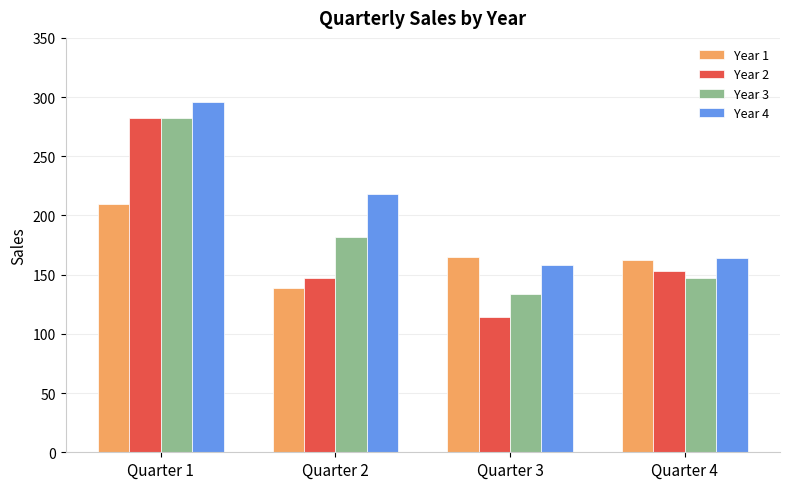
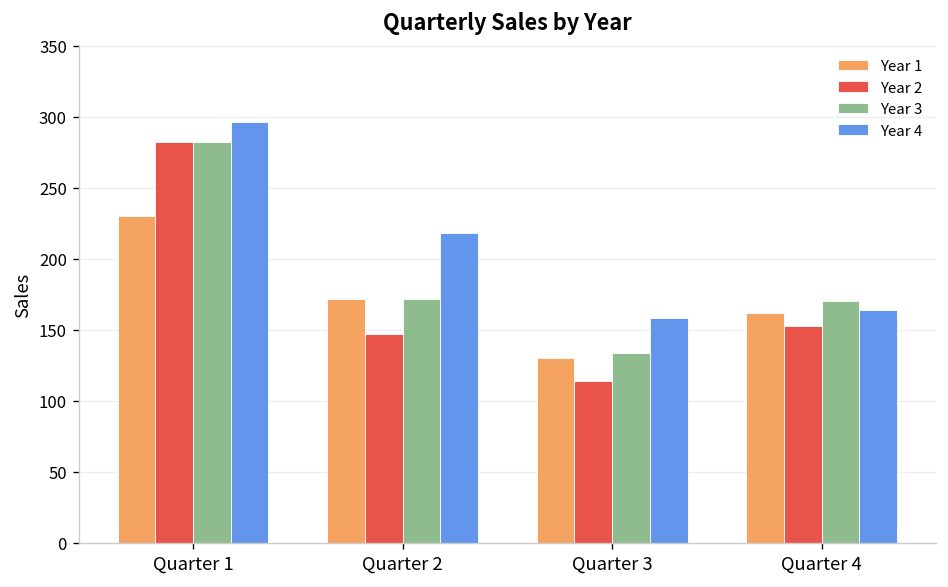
  {
    "Year 1": {
-     "Quarter 1": 210,
-     "Quarter 2": 139,
-     "Quarter 3": 165,
+     "Quarter 1": 230,
+     "Quarter 2": 172,
+     "Quarter 3": 130,
      "Quarter 4": 162
    },
    "Year 2": {
      "Quarter 1": 282,
      "Quarter 2": 147,
      "Quarter 3": 114,
      "Quarter 4": 153
    },
    "Year 3": {
      "Quarter 1": 282,
-     "Quarter 2": 182,
+     "Quarter 2": 172,
      "Quarter 3": 134,
-     "Quarter 4": 147
+     "Quarter 4": 170
    },
    "Year 4": {
      "Quarter 1": 296,
      "Quarter 2": 218,
      "Quarter 3": 158,
      "Quarter 4": 164
    }
  }
